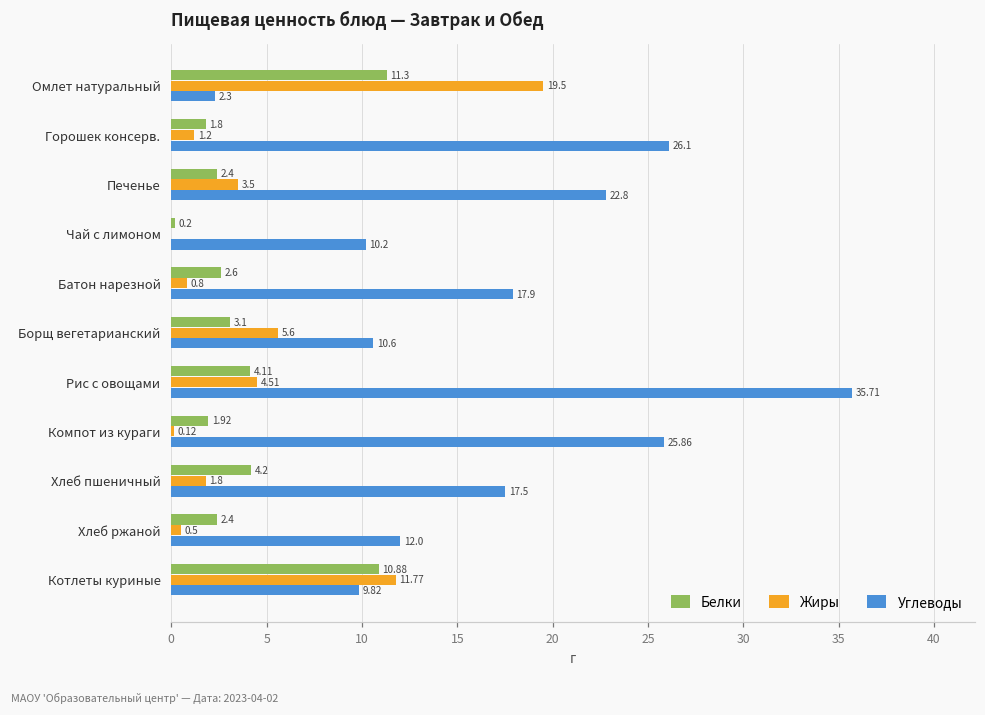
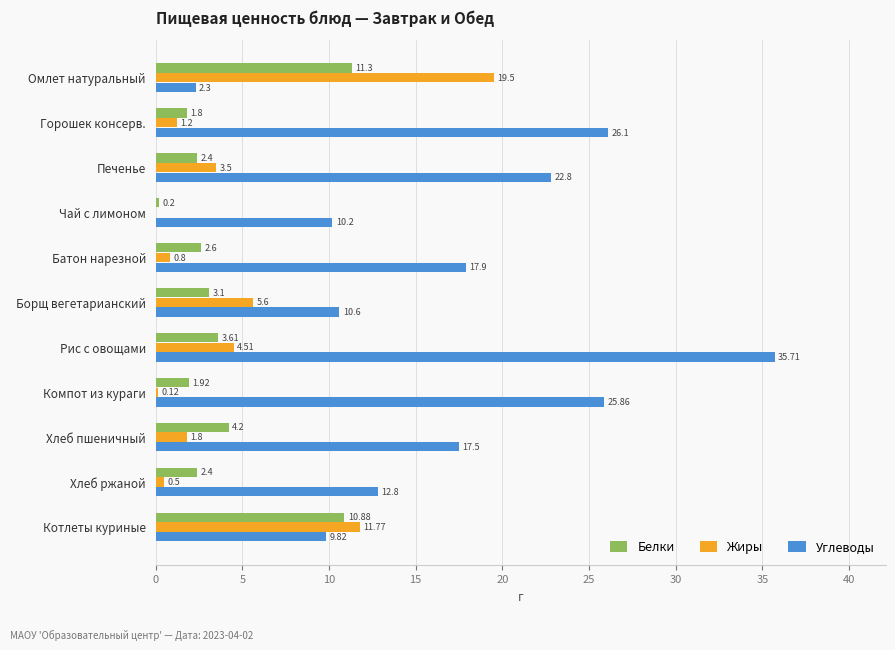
  {
    "Белки": {
      "Омлет натуральный": 11.3,
      "Горошек консерв.": 1.8,
      "Печенье": 2.4,
      "Чай с лимоном": 0.2,
      "Батон нарезной": 2.6,
      "Борщ вегетарианский": 3.1,
-     "Рис с овощами": 4.11,
+     "Рис с овощами": 3.61,
      "Компот из кураги": 1.92,
      "Хлеб пшеничный": 4.2,
      "Хлеб ржаной": 2.4,
      "Котлеты куриные": 10.88
    },
    "Жиры": {
      "Омлет натуральный": 19.5,
      "Горошек консерв.": 1.2,
      "Печенье": 3.5,
      "Батон нарезной": 0.8,
      "Борщ вегетарианский": 5.6,
      "Рис с овощами": 4.51,
      "Компот из кураги": 0.12,
      "Хлеб пшеничный": 1.8,
      "Хлеб ржаной": 0.5,
      "Котлеты куриные": 11.77
    },
    "Углеводы": {
      "Омлет натуральный": 2.3,
      "Горошек консерв.": 26.1,
      "Печенье": 22.8,
      "Чай с лимоном": 10.2,
      "Батон нарезной": 17.9,
      "Борщ вегетарианский": 10.6,
      "Рис с овощами": 35.71,
      "Компот из кураги": 25.86,
      "Хлеб пшеничный": 17.5,
-     "Хлеб ржаной": 12.0,
+     "Хлеб ржаной": 12.8,
      "Котлеты куриные": 9.82
    }
  }
